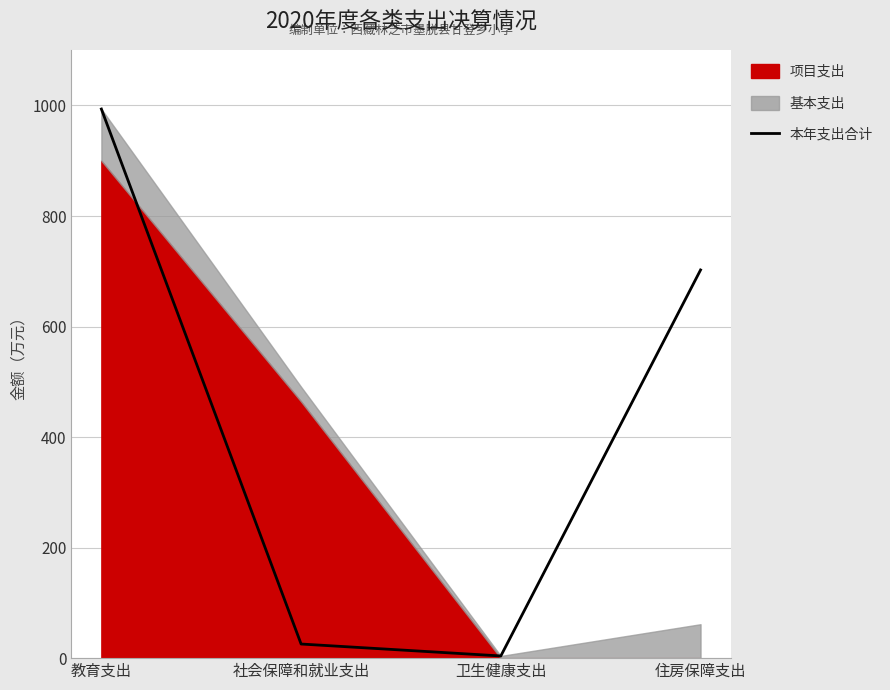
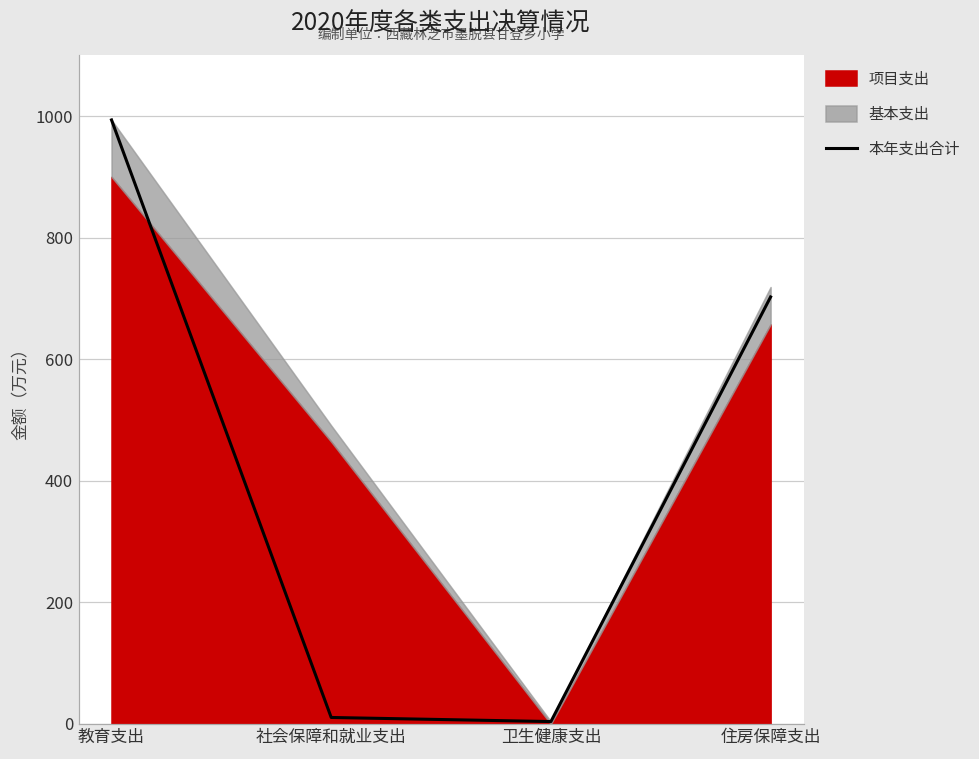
  {
    "项目支出": {
      "教育支出": 900,
      "社会保障和就业支出": 460,
-     "住房保障支出": 0
+     "住房保障支出": 660
    },
    "本年支出合计": {
-     "社会保障和就业支出": 30,
+     "社会保障和就业支出": 10,
      "住房保障支出": 700
    },
    "基本支出": {
      "社会保障和就业支出": 30,
      "住房保障支出": 60
    }
  }
